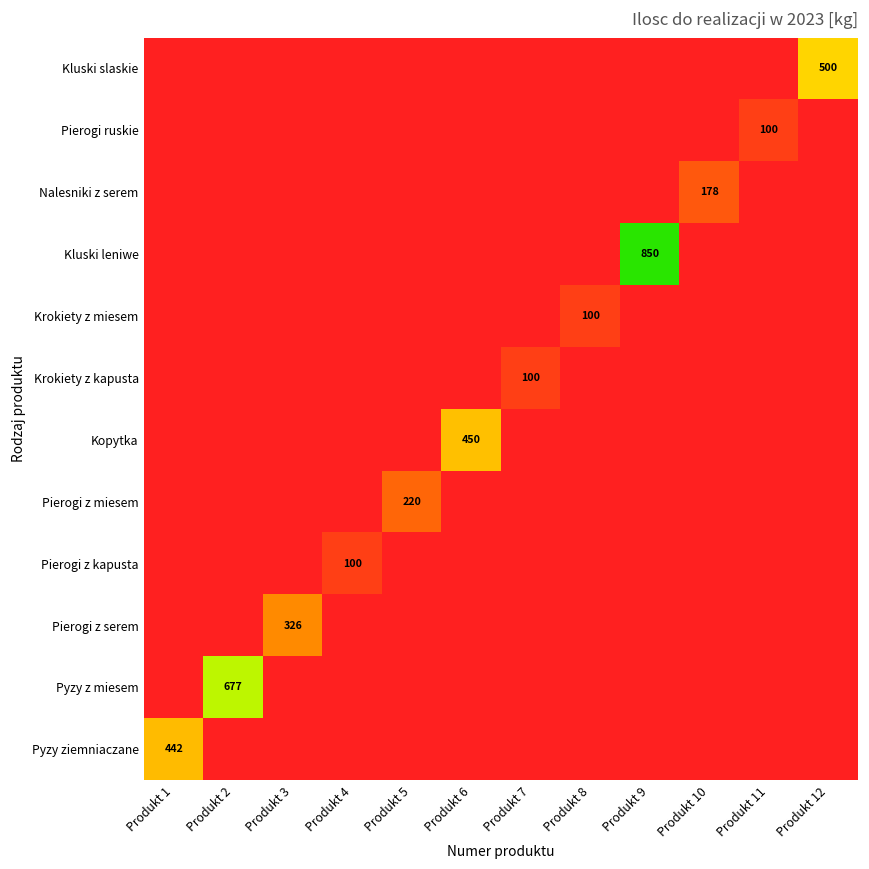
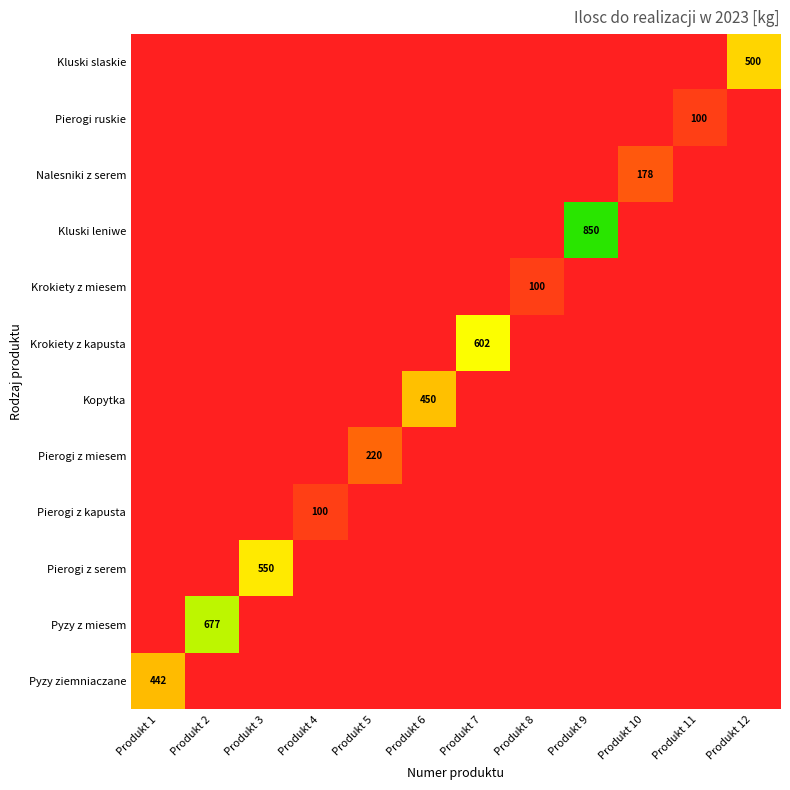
  {
    "Kluski slaskie": {
      "Produkt 12": 500
    },
    "Pierogi ruskie": {
      "Produkt 11": 100
    },
    "Nalesniki z serem": {
      "Produkt 10": 178
    },
    "Kluski leniwe": {
      "Produkt 9": 850
    },
    "Krokiety z miesem": {
      "Produkt 8": 100
    },
    "Krokiety z kapusta": {
-     "Produkt 7": 100
+     "Produkt 7": 602
    },
    "Kopytka": {
      "Produkt 6": 450
    },
    "Pierogi z miesem": {
      "Produkt 5": 220
    },
    "Pierogi z kapusta": {
      "Produkt 4": 100
    },
    "Pierogi z serem": {
-     "Produkt 3": 326
+     "Produkt 3": 550
    },
    "Pyzy z miesem": {
      "Produkt 2": 677
    },
    "Pyzy ziemniaczane": {
      "Produkt 1": 442
    }
  }
